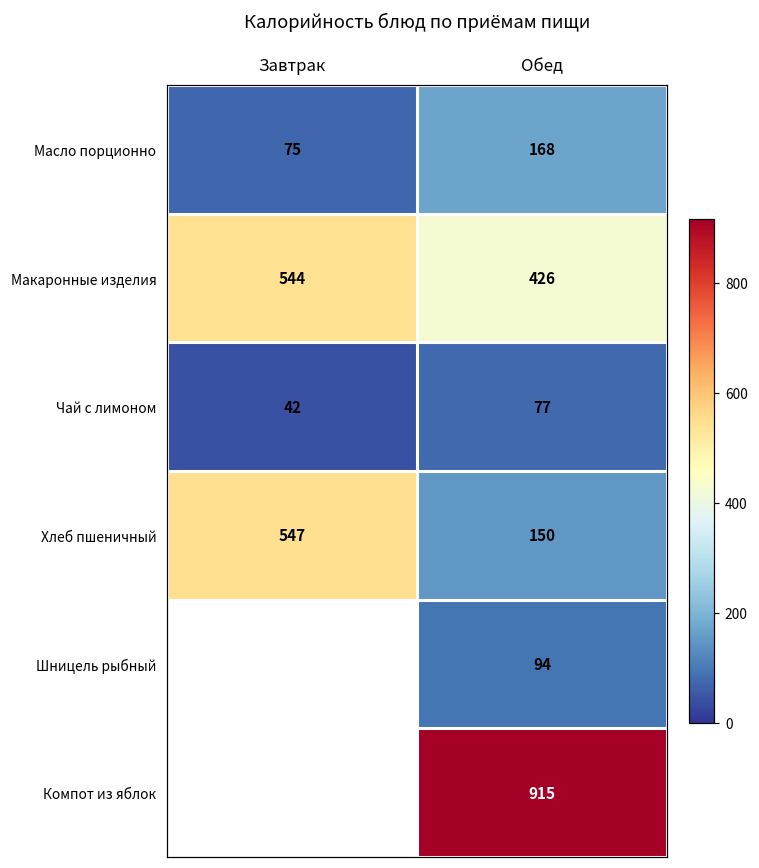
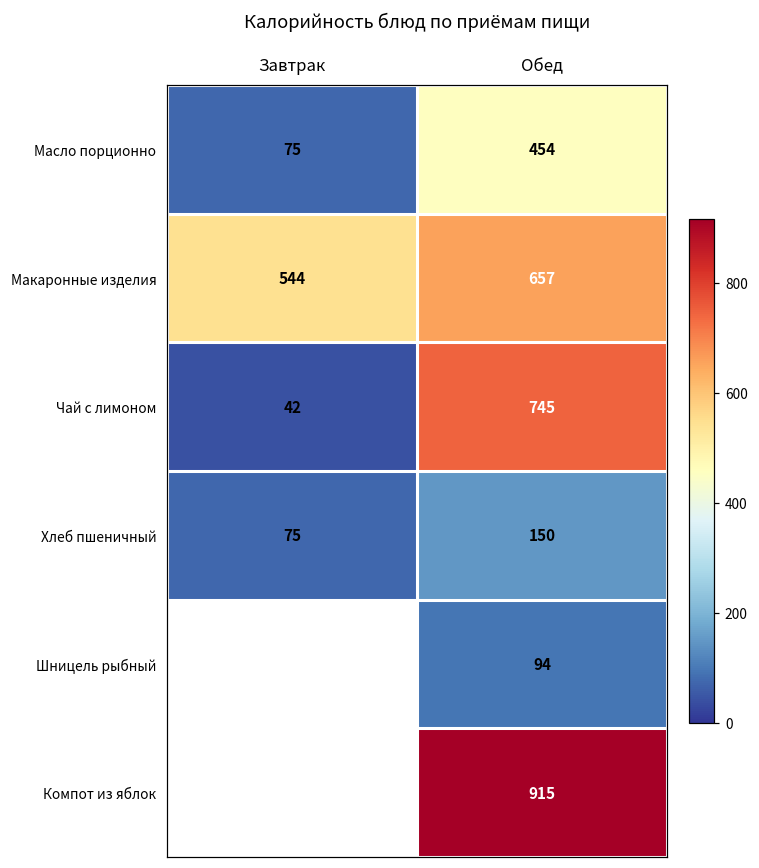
  {
    "Масло порционно": {
      "Завтрак": 75,
-     "Обед": 168
+     "Обед": 454
    },
    "Макаронные изделия": {
      "Завтрак": 544,
-     "Обед": 426
+     "Обед": 657
    },
    "Чай с лимоном": {
      "Завтрак": 42,
-     "Обед": 77
+     "Обед": 745
    },
    "Хлеб пшеничный": {
-     "Завтрак": 547,
+     "Завтрак": 75,
      "Обед": 150
    },
    "Шницель рыбный": {
      "Обед": 94
    },
    "Компот из яблок": {
      "Обед": 915
    }
  }
